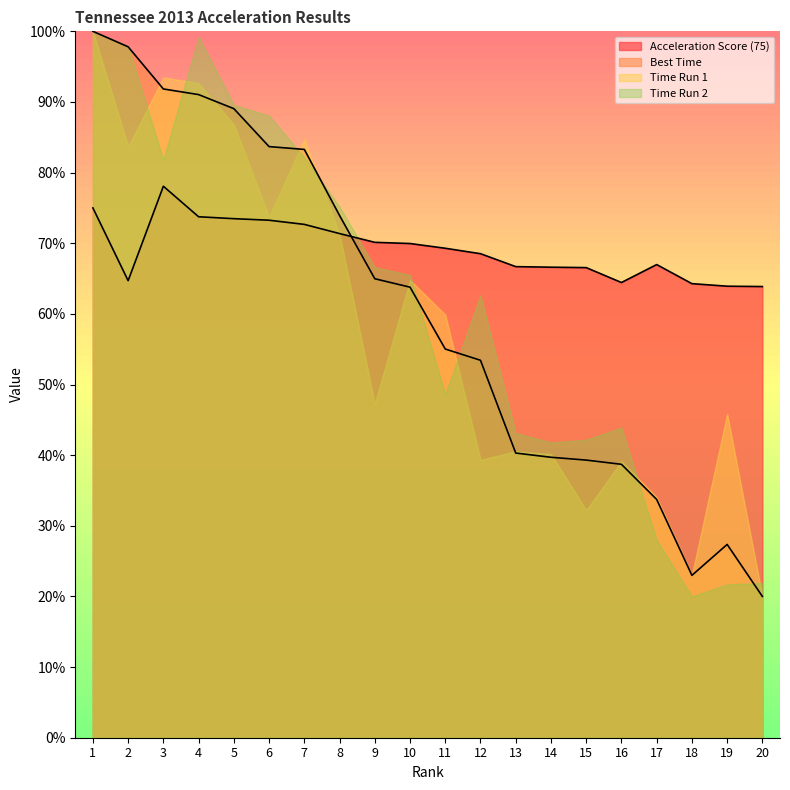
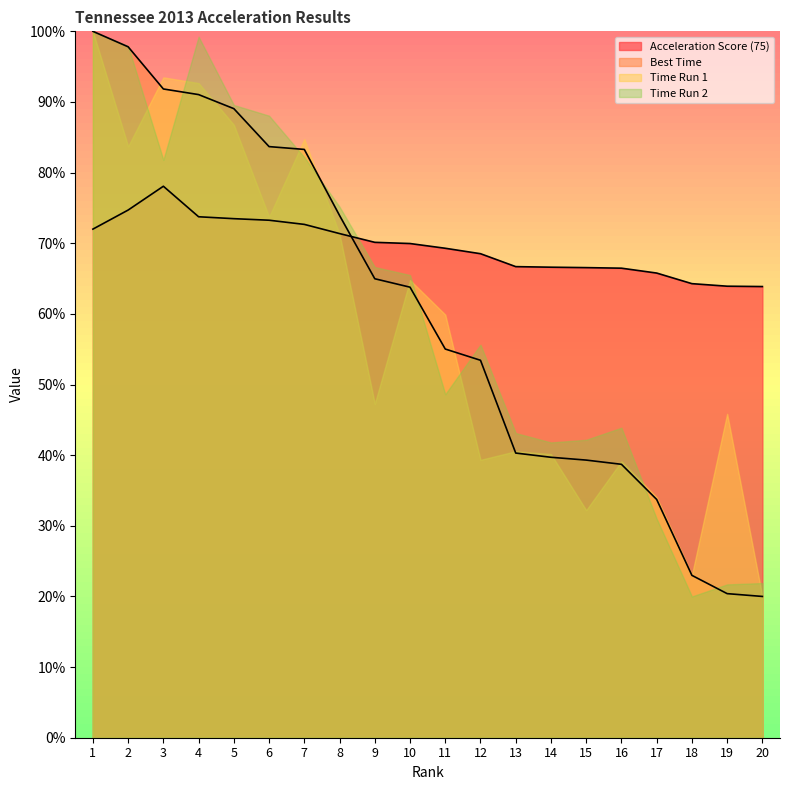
  {
    "Acceleration Score (75)": {
-     "1": "75%",
-     "2": "65%",
+     "1": "72%",
+     "2": "75%",
      "3": "78%",
      "4": "74%",
      "5": "73%",
      "6": "73%",
      "7": "73%",
      "9": "70%",
      "10": "70%",
      "11": "69%",
      "12": "69%",
      "13": "67%",
      "14": "67%",
      "15": "67%",
-     "16": "64%",
-     "17": "67%",
+     "16": "66%",
+     "17": "66%",
      "18": "64%",
      "19": "64%",
      "20": "64%"
    },
    "Best Time": {
      "3": "92%",
      "4": "91%",
      "5": "89%",
      "6": "84%",
      "7": "83%",
      "8": "74%",
      "9": "65%",
      "10": "64%",
      "11": "55%",
      "12": "53%",
      "14": "40%",
      "15": "39%",
      "16": "39%",
-     "19": "27%"
+     "19": "20%"
    },
    "Time Run 1": {
      "2": "84%",
      "3": "93%",
      "4": "93%",
      "5": "87%",
      "6": "74%",
      "7": "85%",
      "9": "47%",
      "10": "65%",
      "11": "60%",
      "12": "39%",
      "14": "40%",
      "15": "32%",
      "16": "39%",
      "19": "46%"
    },
    "Time Run 2": {
      "3": "82%",
      "4": "99%",
      "5": "90%",
      "6": "88%",
      "7": "82%",
      "8": "75%",
      "9": "67%",
      "10": "65%",
      "11": "49%",
-     "12": "63%",
+     "12": "56%",
      "13": "43%",
      "14": "42%",
      "15": "42%",
      "16": "44%",
-     "17": "28%",
+     "17": "31%",
      "18": "20%",
      "19": "22%",
      "20": "22%"
    }
  }
